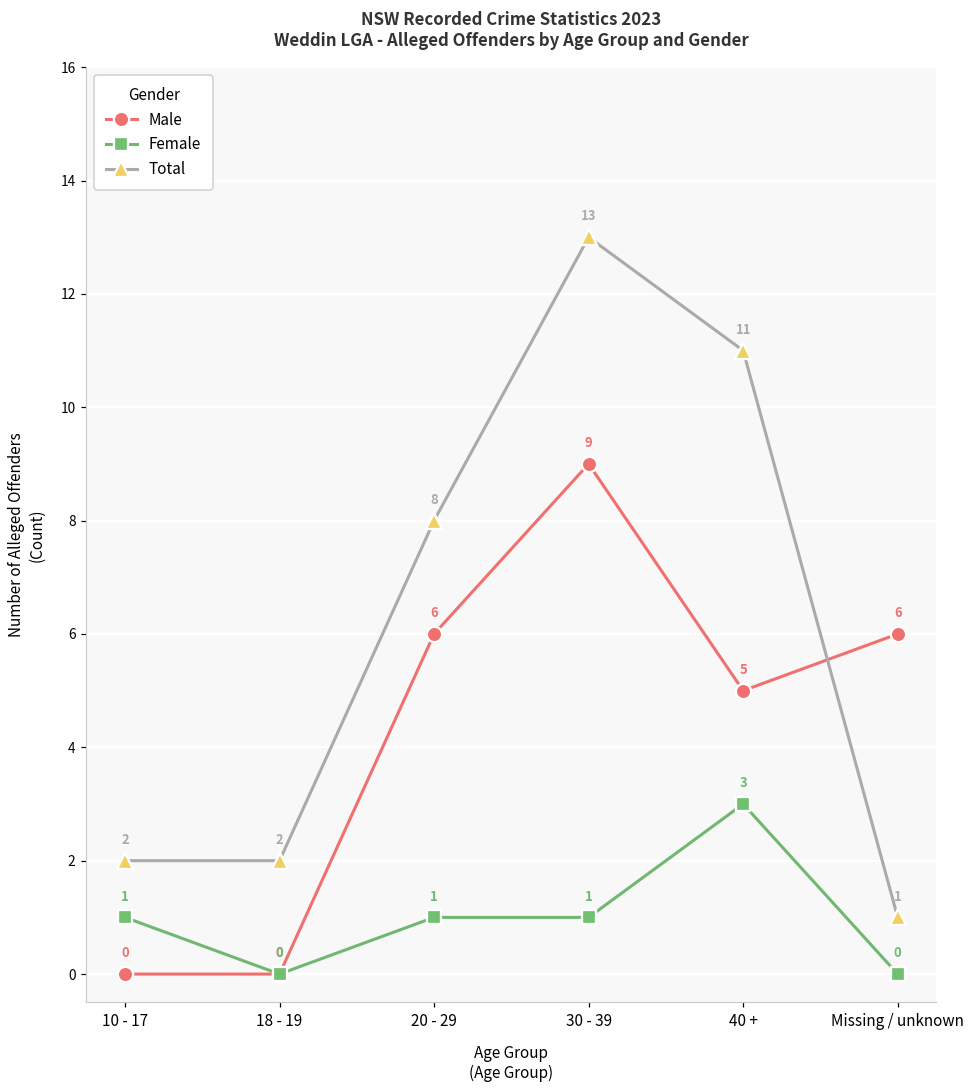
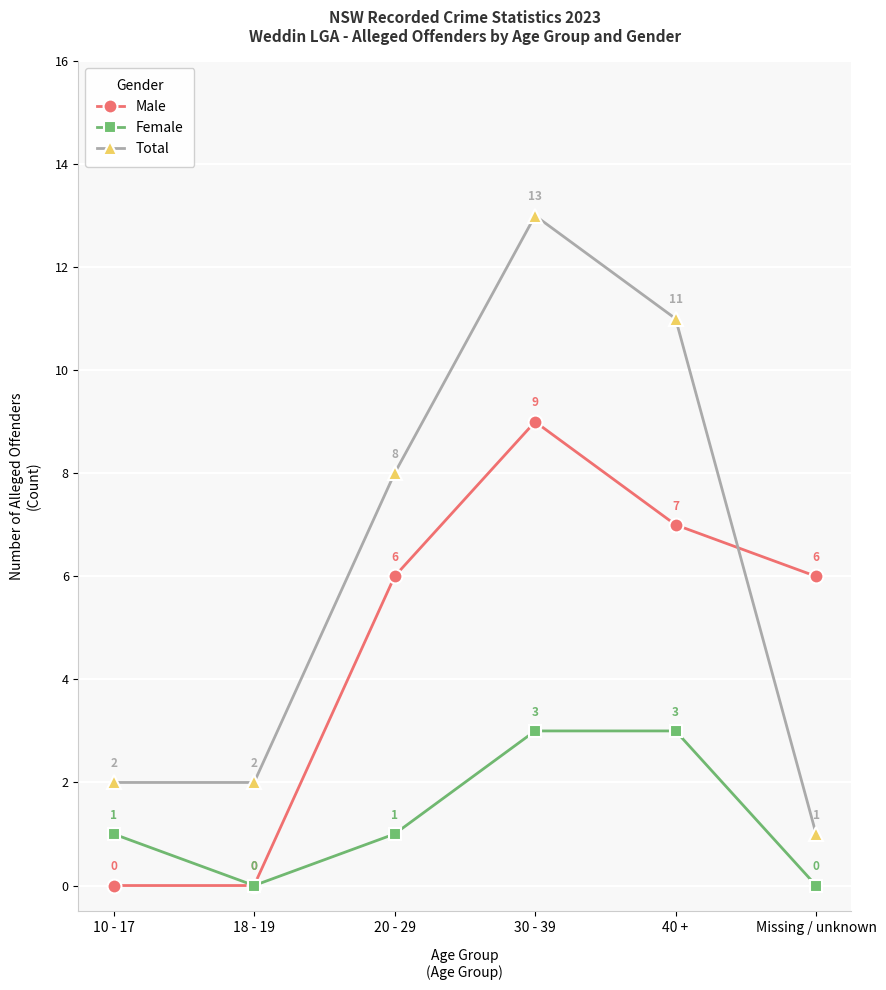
  {
    "Male": {
      "10 - 17": 0,
      "20 - 29": 6,
      "30 - 39": 9,
-     "40 +": 5,
+     "40 +": 7,
      "Missing / unknown": 6
    },
    "Female": {
      "10 - 17": 1,
      "20 - 29": 1,
-     "30 - 39": 1,
+     "30 - 39": 3,
      "40 +": 3,
      "Missing / unknown": 0
    },
    "Total": {
      "10 - 17": 2,
      "18 - 19": 2,
      "20 - 29": 8,
      "30 - 39": 13,
      "40 +": 11,
      "Missing / unknown": 1
    }
  }
